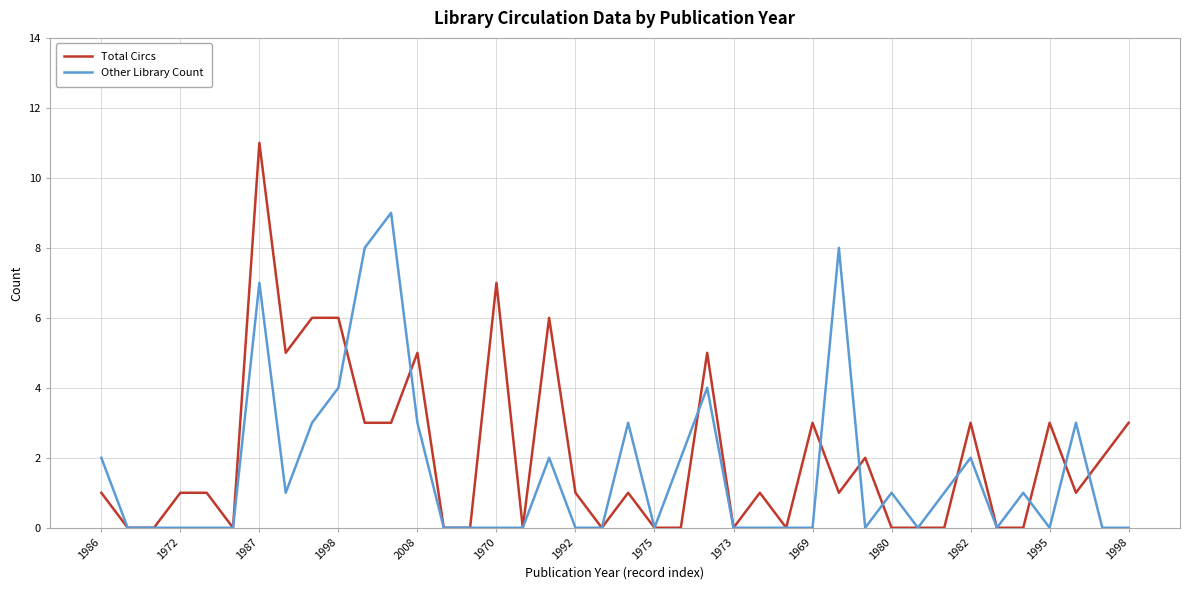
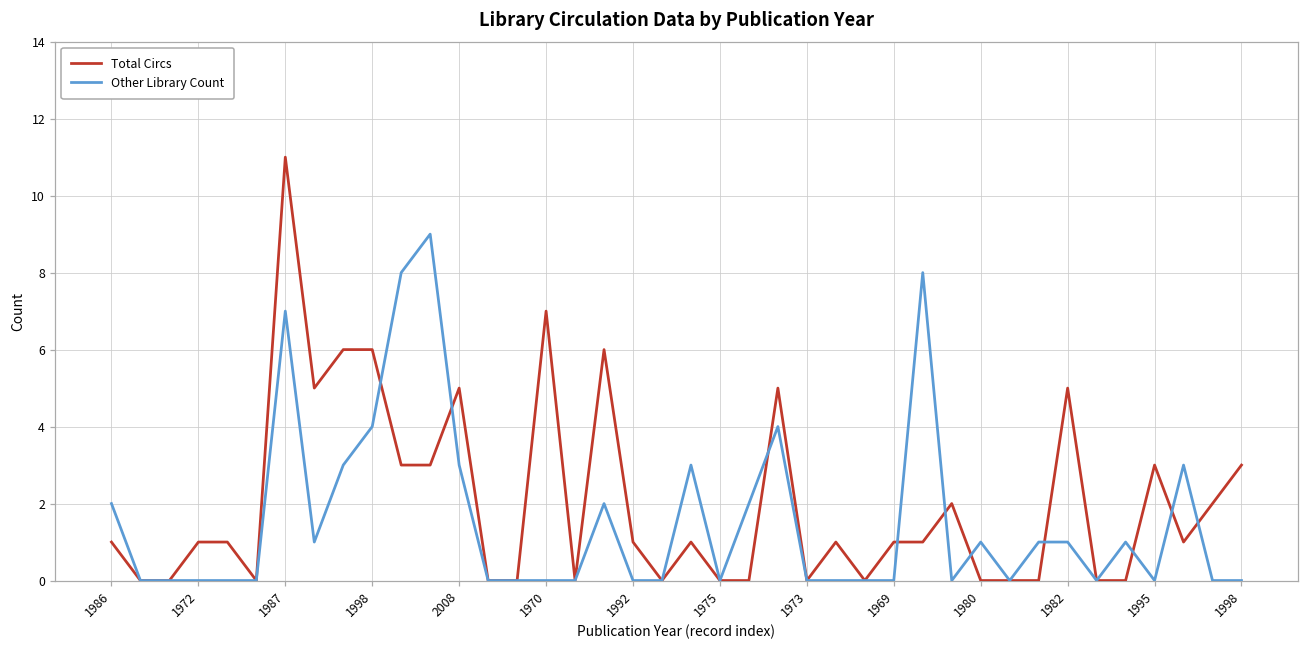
  {
    "Total Circs": {
      "1986": 1,
      "2008": 5,
      "1970": 7,
-     "1969": 3,
-     "1982": 3
+     "1969": 1,
+     "1982": 5
    },
    "Other Library Count": {
      "1986": 2,
      "2008": 3,
      "1970": 0,
      "1969": 0,
-     "1982": 2
+     "1982": 1
    }
  }
